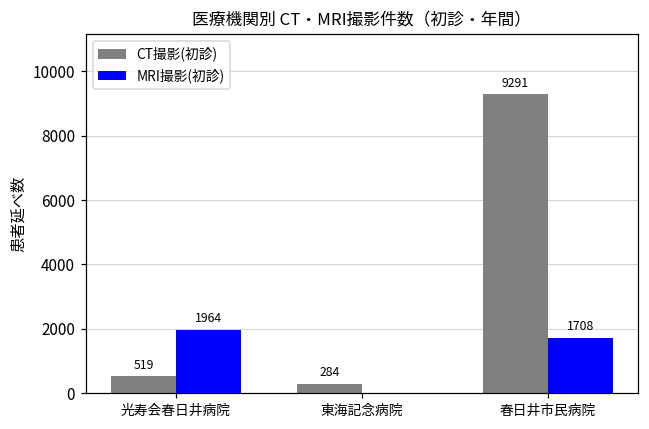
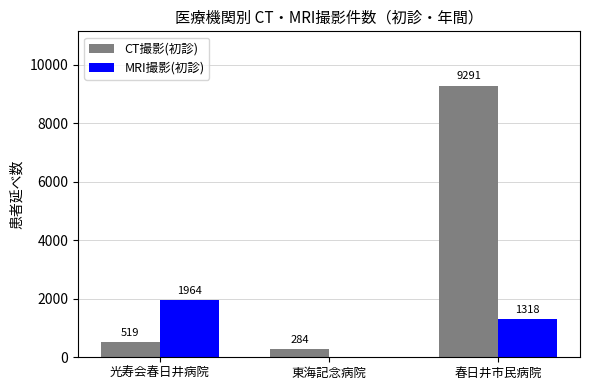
  {
    "CT撮影(初診)": {
      "光寿会春日井病院": 519,
      "東海記念病院": 284,
      "春日井市民病院": 9291
    },
    "MRI撮影(初診)": {
      "光寿会春日井病院": 1964,
-     "春日井市民病院": 1708
+     "春日井市民病院": 1318
    }
  }
